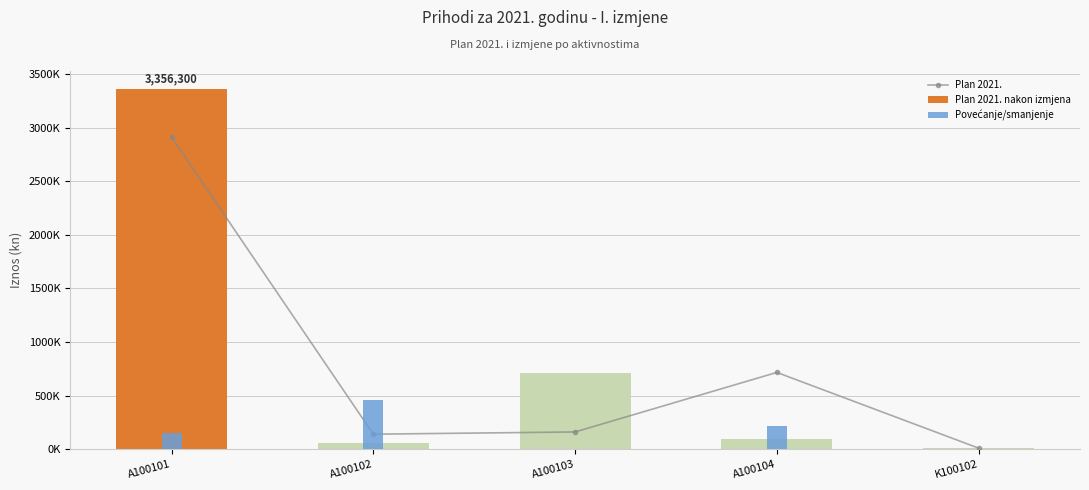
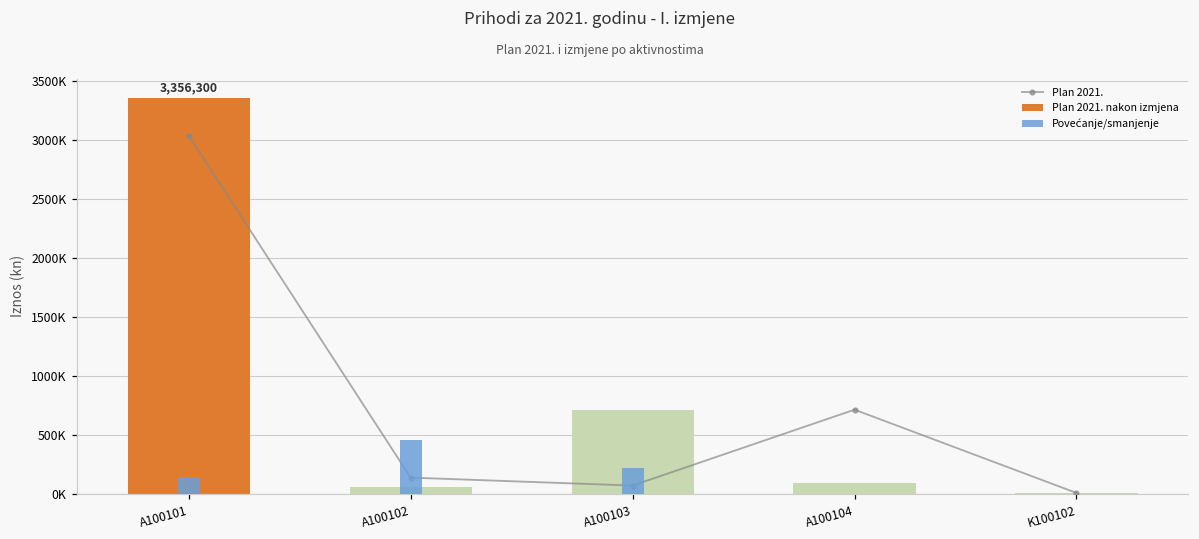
  {
    "Plan 2021.": {
-     "A100101": "2910000",
+     "A100101": "3040000",
      "A100102": "140000",
-     "A100103": "160000",
+     "A100103": "70000",
      "A100104": "720000",
      "K100102": "10000"
    },
    "Plan 2021. nakon izmjena": {
      "A100101": "3,356,300"
    },
    "Povećanje/smanjenje": {
      "A100102": "460000",
-     "A100103": "0",
-     "A100104": "220000",
+     "A100103": "220000",
+     "A100104": "0",
      "K100102": "0"
    }
  }
